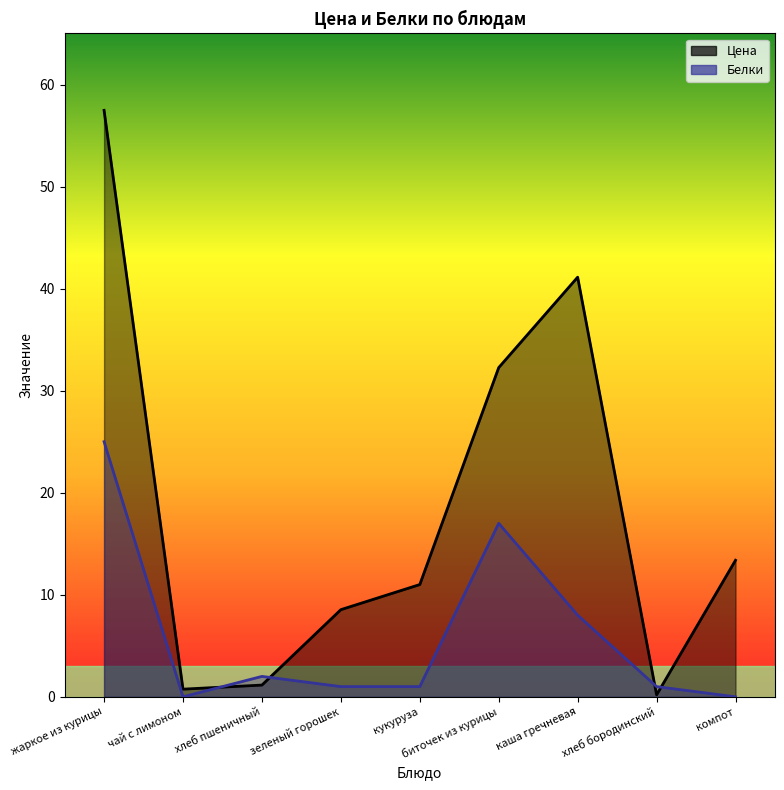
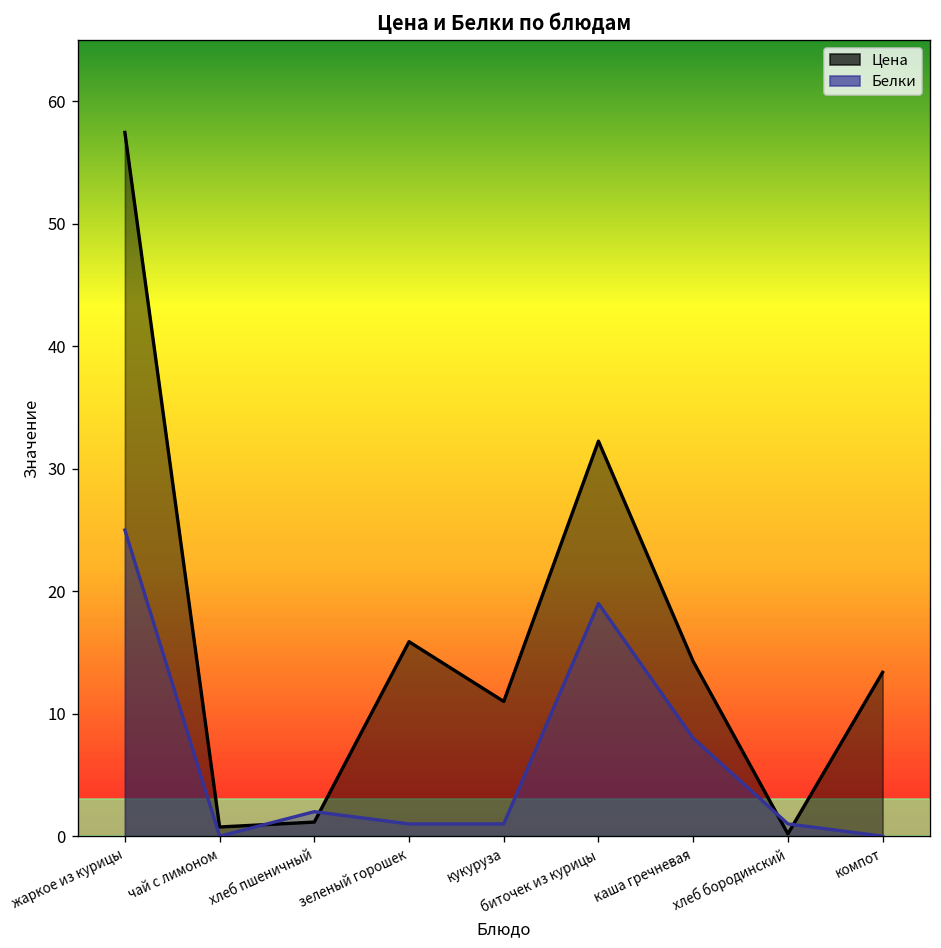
  {
    "Цена": {
      "жаркое из курицы": 57.5,
-     "зеленый горошек": 8.5,
+     "зеленый горошек": 15.9,
      "кукуруза": 11.0,
      "биточек из курицы": 32.3,
-     "каша гречневая": 41.1,
+     "каша гречневая": 14.3,
      "компот": 13.4
    },
    "Белки": {
      "жаркое из курицы": 25,
-     "биточек из курицы": 17,
+     "биточек из курицы": 19,
      "каша гречневая": 8
    }
  }
